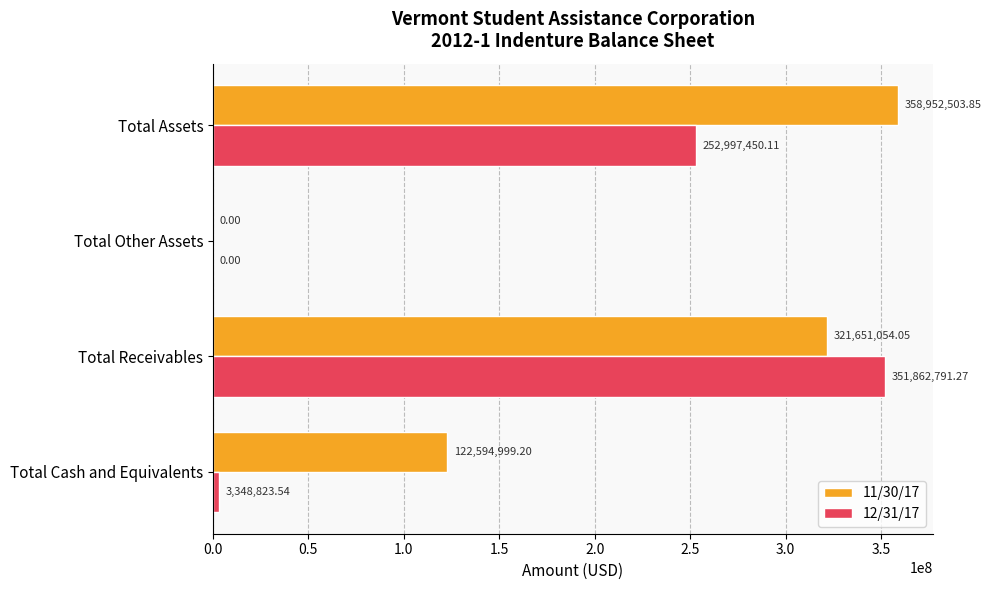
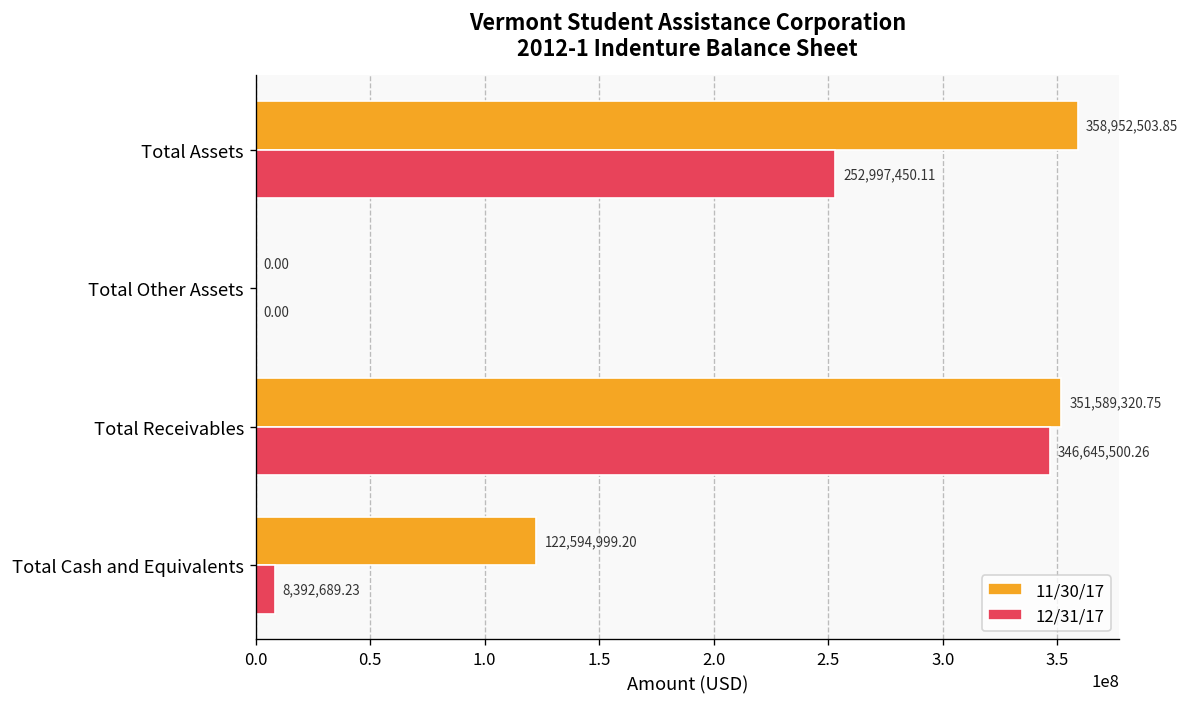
  {
    "11/30/17": {
      "Total Assets": "358,952,503.85",
      "Total Other Assets": "0.00",
-     "Total Receivables": "321,651,054.05",
+     "Total Receivables": "351,589,320.75",
      "Total Cash and Equivalents": "122,594,999.20"
    },
    "12/31/17": {
      "Total Assets": "252,997,450.11",
      "Total Other Assets": "0.00",
-     "Total Receivables": "351,862,791.27",
-     "Total Cash and Equivalents": "3,348,823.54"
+     "Total Receivables": "346,645,500.26",
+     "Total Cash and Equivalents": "8,392,689.23"
    }
  }
